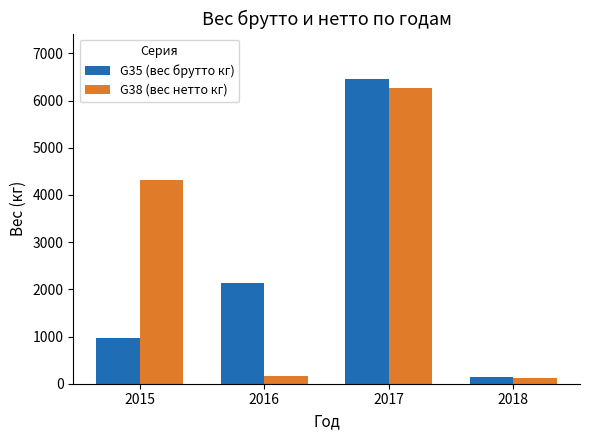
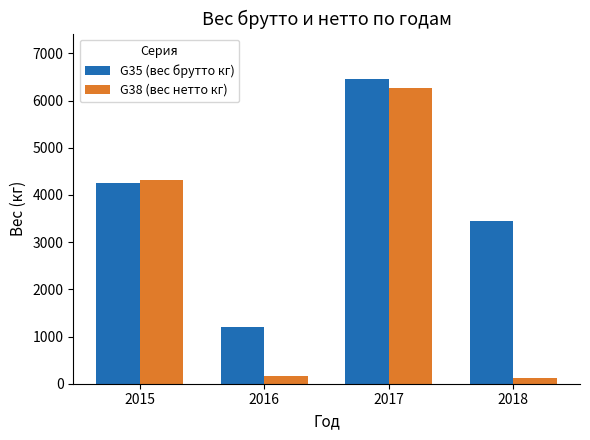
  {
    "G35 (вес брутто кг)": {
-     "2015": 1000,
-     "2016": 2100,
+     "2015": 4300,
+     "2016": 1200,
      "2017": 6500,
-     "2018": 200
+     "2018": 3400
    },
    "G38 (вес нетто кг)": {
      "2015": 4300,
      "2016": 200,
      "2017": 6300,
      "2018": 100
    }
  }
